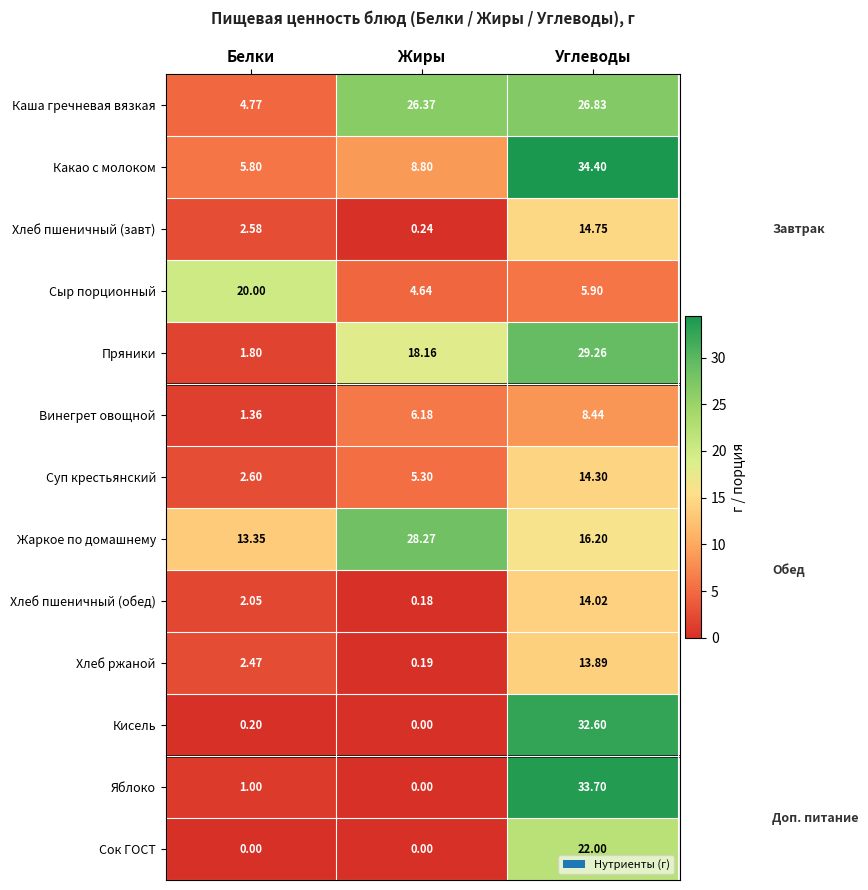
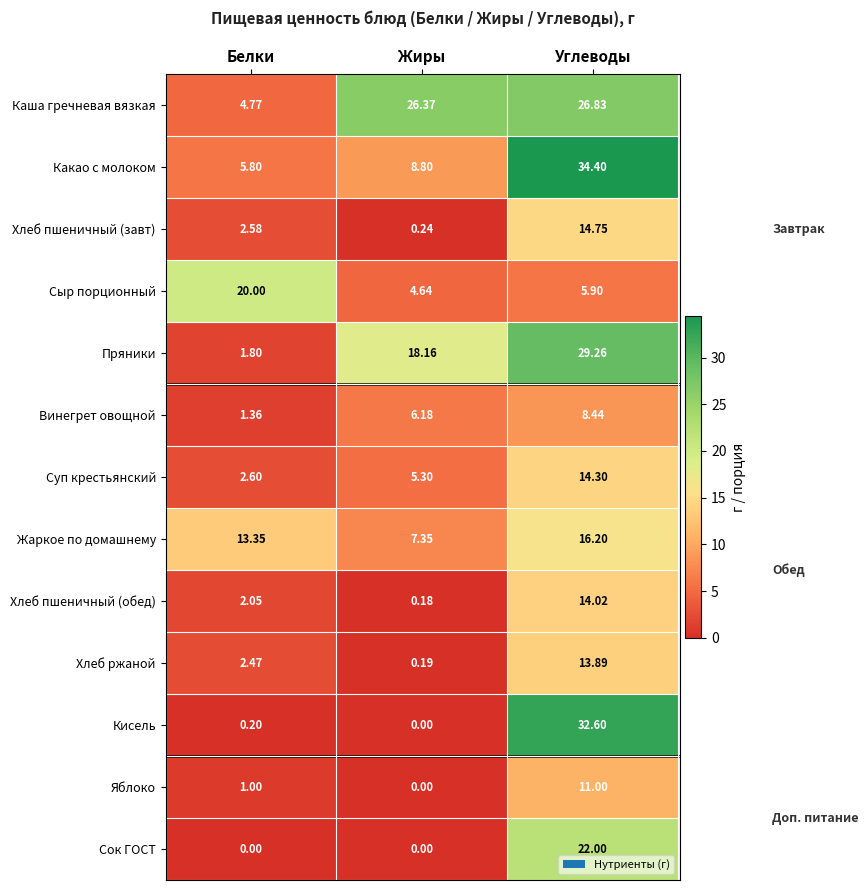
  {
    "Каша гречневая вязкая": {
      "Белки": 4.77,
      "Жиры": 26.37,
      "Углеводы": 26.83
    },
    "Какао с молоком": {
      "Белки": 5.80,
      "Жиры": 8.80,
      "Углеводы": 34.40
    },
    "Хлеб пшеничный (завт)": {
      "Белки": 2.58,
      "Жиры": 0.24,
      "Углеводы": 14.75
    },
    "Сыр порционный": {
      "Белки": 20.00,
      "Жиры": 4.64,
      "Углеводы": 5.90
    },
    "Пряники": {
      "Белки": 1.80,
      "Жиры": 18.16,
      "Углеводы": 29.26
    },
    "Винегрет овощной": {
      "Белки": 1.36,
      "Жиры": 6.18,
      "Углеводы": 8.44
    },
    "Суп крестьянский": {
      "Белки": 2.60,
      "Жиры": 5.30,
      "Углеводы": 14.30
    },
    "Жаркое по домашнему": {
      "Белки": 13.35,
-     "Жиры": 28.27,
+     "Жиры": 7.35,
      "Углеводы": 16.20
    },
    "Хлеб пшеничный (обед)": {
      "Белки": 2.05,
      "Жиры": 0.18,
      "Углеводы": 14.02
    },
    "Хлеб ржаной": {
      "Белки": 2.47,
      "Жиры": 0.19,
      "Углеводы": 13.89
    },
    "Кисель": {
      "Белки": 0.20,
      "Жиры": 0.00,
      "Углеводы": 32.60
    },
    "Яблоко": {
      "Белки": 1.00,
      "Жиры": 0.00,
-     "Углеводы": 33.70
+     "Углеводы": 11.00
    },
    "Сок ГОСТ": {
      "Белки": 0.00,
      "Жиры": 0.00
    }
  }
